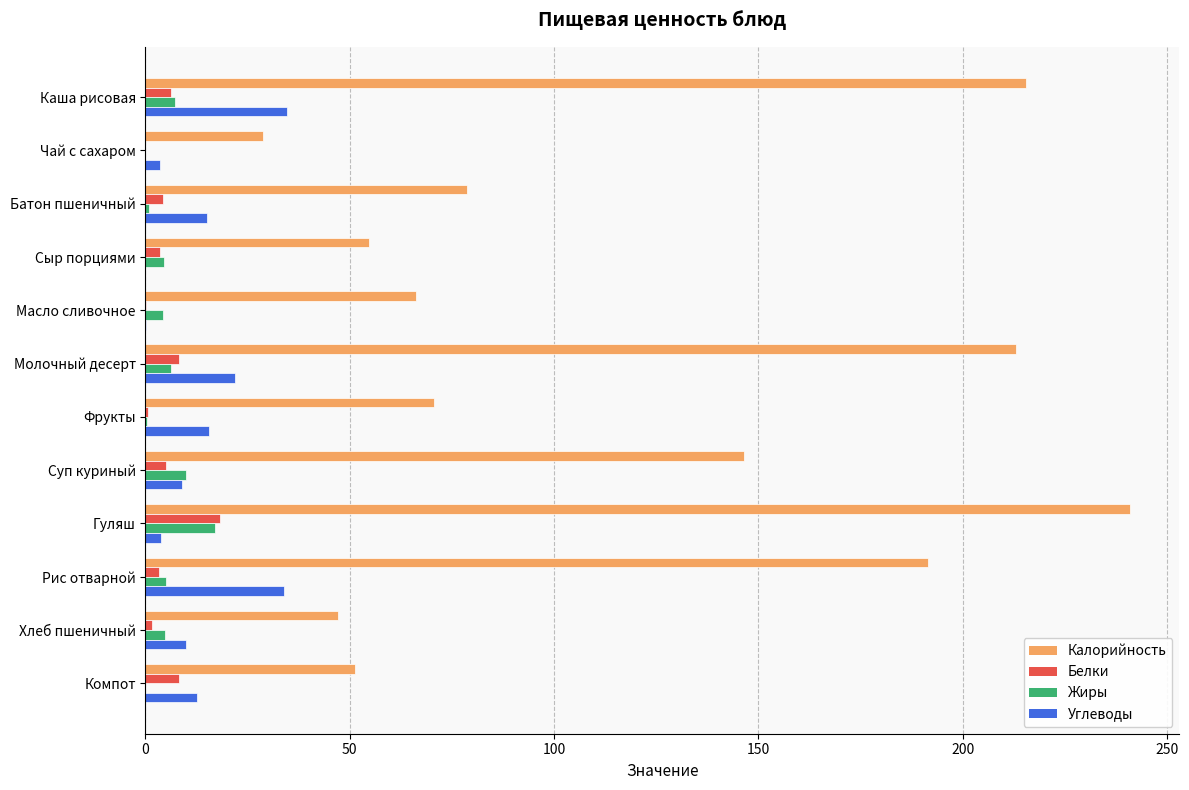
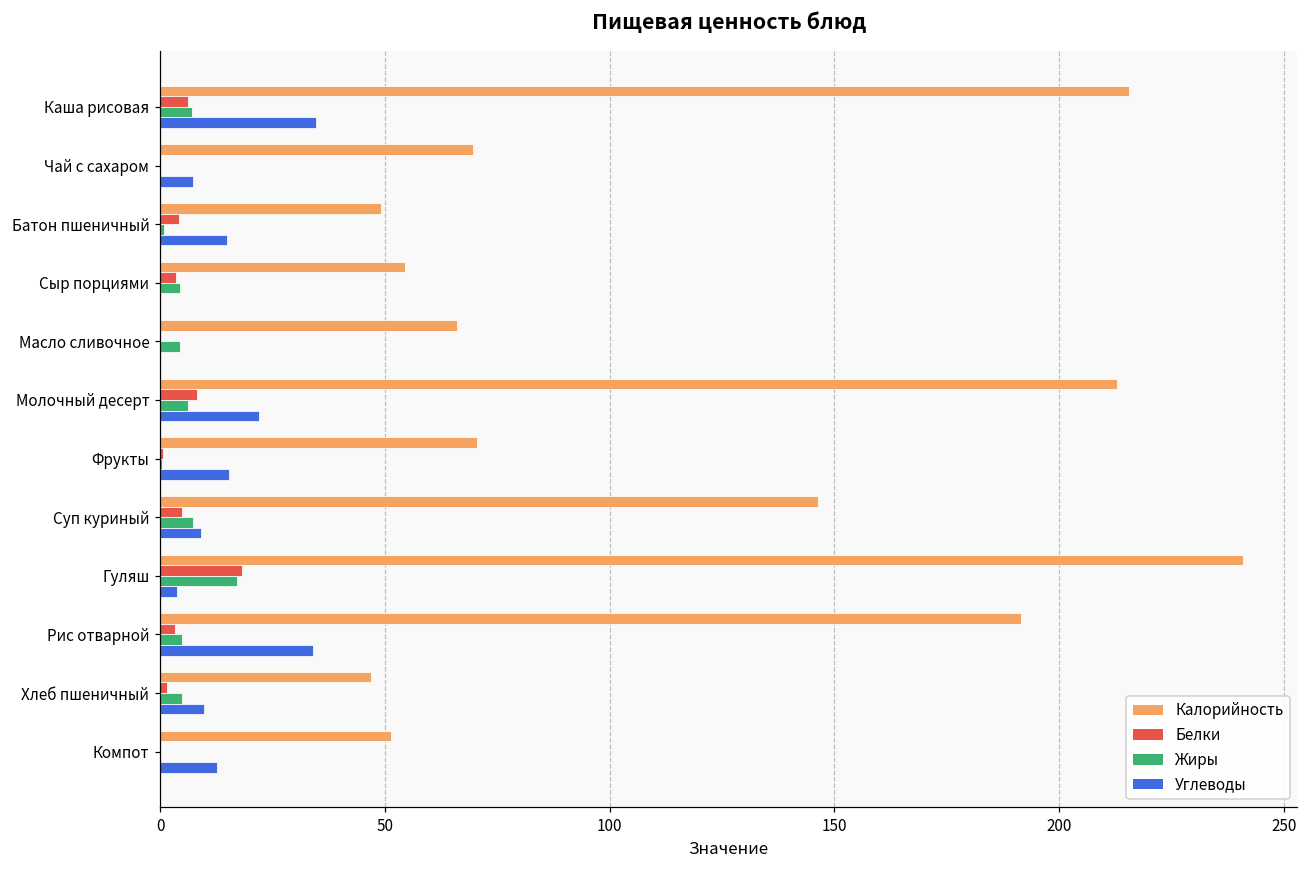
  {
    "Калорийность": {
      "Каша рисовая": 216,
-     "Чай с сахаром": 29,
-     "Батон пшеничный": 79,
+     "Чай с сахаром": 70,
+     "Батон пшеничный": 49,
      "Сыр порциями": 55,
      "Масло сливочное": 66,
      "Молочный десерт": 213,
      "Фрукты": 71,
      "Суп куриный": 146,
      "Гуляш": 241,
      "Рис отварной": 191,
      "Хлеб пшеничный": 47,
      "Компот": 51
    },
    "Белки": {
      "Каша рисовая": 6,
      "Чай с сахаром": 0,
      "Батон пшеничный": 4,
      "Сыр порциями": 3,
      "Молочный десерт": 8,
      "Суп куриный": 5,
      "Гуляш": 18,
      "Рис отварной": 3,
      "Хлеб пшеничный": 2,
-     "Компот": 8
+     "Компот": 0
    },
    "Жиры": {
      "Каша рисовая": 7,
      "Чай с сахаром": 0,
      "Батон пшеничный": 1,
      "Сыр порциями": 4,
      "Масло сливочное": 4,
      "Молочный десерт": 6,
-     "Суп куриный": 10,
+     "Суп куриный": 7,
      "Гуляш": 17,
      "Рис отварной": 5,
      "Хлеб пшеничный": 5,
      "Компот": 0
    },
    "Углеводы": {
      "Каша рисовая": 35,
-     "Чай с сахаром": 4,
+     "Чай с сахаром": 7,
      "Батон пшеничный": 15,
      "Сыр порциями": 0,
      "Молочный десерт": 22,
      "Фрукты": 15,
      "Суп куриный": 9,
      "Гуляш": 4,
      "Рис отварной": 34,
      "Хлеб пшеничный": 10,
      "Компот": 13
    }
  }
